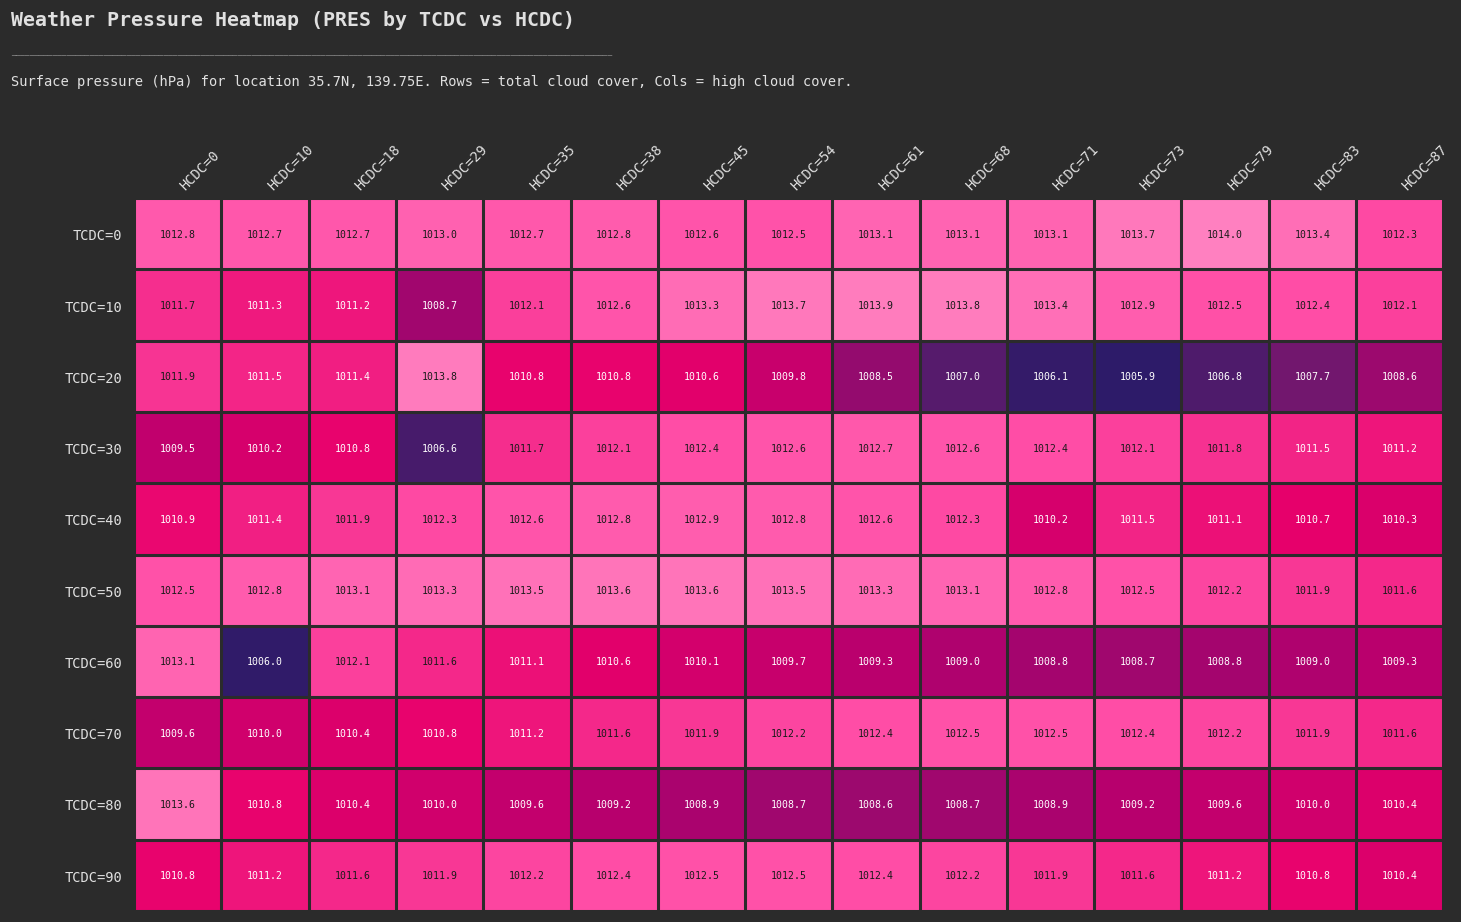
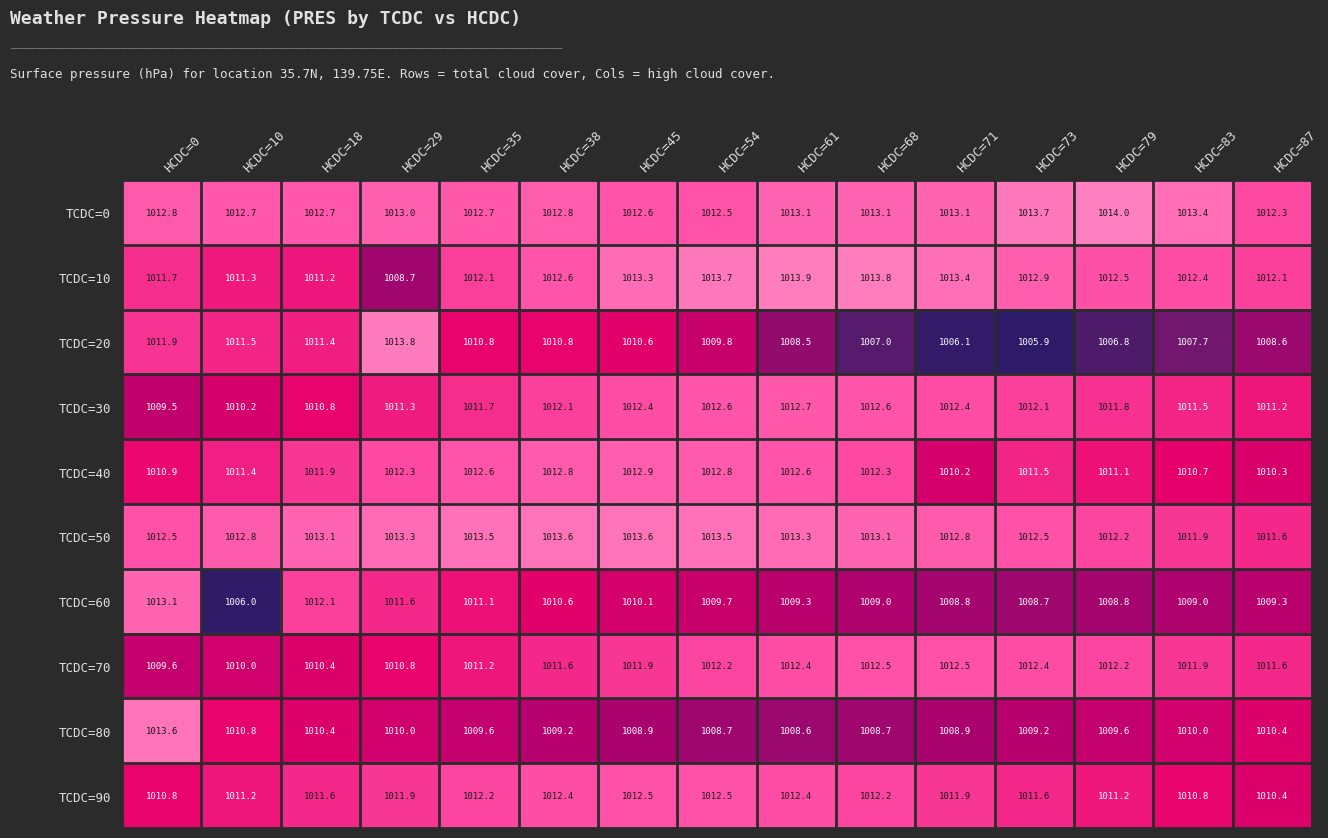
  {
    "TCDC=0": {
      "HCDC=0": 1012.8,
      "HCDC=10": 1012.7,
      "HCDC=18": 1012.7,
      "HCDC=29": 1013.0,
      "HCDC=35": 1012.7,
      "HCDC=38": 1012.8,
      "HCDC=45": 1012.6,
      "HCDC=54": 1012.5,
      "HCDC=61": 1013.1,
      "HCDC=68": 1013.1,
      "HCDC=71": 1013.1,
      "HCDC=73": 1013.7,
      "HCDC=79": 1014.0,
      "HCDC=83": 1013.4,
      "HCDC=87": 1012.3
    },
    "TCDC=10": {
      "HCDC=0": 1011.7,
      "HCDC=10": 1011.3,
      "HCDC=18": 1011.2,
      "HCDC=29": 1008.7,
      "HCDC=35": 1012.1,
      "HCDC=38": 1012.6,
      "HCDC=45": 1013.3,
      "HCDC=54": 1013.7,
      "HCDC=61": 1013.9,
      "HCDC=68": 1013.8,
      "HCDC=71": 1013.4,
      "HCDC=73": 1012.9,
      "HCDC=79": 1012.5,
      "HCDC=83": 1012.4,
      "HCDC=87": 1012.1
    },
    "TCDC=20": {
      "HCDC=0": 1011.9,
      "HCDC=10": 1011.5,
      "HCDC=18": 1011.4,
      "HCDC=29": 1013.8,
      "HCDC=35": 1010.8,
      "HCDC=38": 1010.8,
      "HCDC=45": 1010.6,
      "HCDC=54": 1009.8,
      "HCDC=61": 1008.5,
      "HCDC=68": 1007.0,
      "HCDC=71": 1006.1,
      "HCDC=73": 1005.9,
      "HCDC=79": 1006.8,
      "HCDC=83": 1007.7,
      "HCDC=87": 1008.6
    },
    "TCDC=30": {
      "HCDC=0": 1009.5,
      "HCDC=10": 1010.2,
      "HCDC=18": 1010.8,
-     "HCDC=29": 1006.6,
+     "HCDC=29": 1011.3,
      "HCDC=35": 1011.7,
      "HCDC=38": 1012.1,
      "HCDC=45": 1012.4,
      "HCDC=54": 1012.6,
      "HCDC=61": 1012.7,
      "HCDC=68": 1012.6,
      "HCDC=71": 1012.4,
      "HCDC=73": 1012.1,
      "HCDC=79": 1011.8,
      "HCDC=83": 1011.5,
      "HCDC=87": 1011.2
    },
    "TCDC=40": {
      "HCDC=0": 1010.9,
      "HCDC=10": 1011.4,
      "HCDC=18": 1011.9,
      "HCDC=29": 1012.3,
      "HCDC=35": 1012.6,
      "HCDC=38": 1012.8,
      "HCDC=45": 1012.9,
      "HCDC=54": 1012.8,
      "HCDC=61": 1012.6,
      "HCDC=68": 1012.3,
      "HCDC=71": 1010.2,
      "HCDC=73": 1011.5,
      "HCDC=79": 1011.1,
      "HCDC=83": 1010.7,
      "HCDC=87": 1010.3
    },
    "TCDC=50": {
      "HCDC=0": 1012.5,
      "HCDC=10": 1012.8,
      "HCDC=18": 1013.1,
      "HCDC=29": 1013.3,
      "HCDC=35": 1013.5,
      "HCDC=38": 1013.6,
      "HCDC=45": 1013.6,
      "HCDC=54": 1013.5,
      "HCDC=61": 1013.3,
      "HCDC=68": 1013.1,
      "HCDC=71": 1012.8,
      "HCDC=73": 1012.5,
      "HCDC=79": 1012.2,
      "HCDC=83": 1011.9,
      "HCDC=87": 1011.6
    },
    "TCDC=60": {
      "HCDC=0": 1013.1,
      "HCDC=10": 1006.0,
      "HCDC=18": 1012.1,
      "HCDC=29": 1011.6,
      "HCDC=35": 1011.1,
      "HCDC=38": 1010.6,
      "HCDC=45": 1010.1,
      "HCDC=54": 1009.7,
      "HCDC=61": 1009.3,
      "HCDC=68": 1009.0,
      "HCDC=71": 1008.8,
      "HCDC=73": 1008.7,
      "HCDC=79": 1008.8,
      "HCDC=83": 1009.0,
      "HCDC=87": 1009.3
    },
    "TCDC=70": {
      "HCDC=0": 1009.6,
      "HCDC=10": 1010.0,
      "HCDC=18": 1010.4,
      "HCDC=29": 1010.8,
      "HCDC=35": 1011.2,
      "HCDC=38": 1011.6,
      "HCDC=45": 1011.9,
      "HCDC=54": 1012.2,
      "HCDC=61": 1012.4,
      "HCDC=68": 1012.5,
      "HCDC=71": 1012.5,
      "HCDC=73": 1012.4,
      "HCDC=79": 1012.2,
      "HCDC=83": 1011.9,
      "HCDC=87": 1011.6
    },
    "TCDC=80": {
      "HCDC=0": 1013.6,
      "HCDC=10": 1010.8,
      "HCDC=18": 1010.4,
      "HCDC=29": 1010.0,
      "HCDC=35": 1009.6,
      "HCDC=38": 1009.2,
      "HCDC=45": 1008.9,
      "HCDC=54": 1008.7,
      "HCDC=61": 1008.6,
      "HCDC=68": 1008.7,
      "HCDC=71": 1008.9,
      "HCDC=73": 1009.2,
      "HCDC=79": 1009.6,
      "HCDC=83": 1010.0,
      "HCDC=87": 1010.4
    },
    "TCDC=90": {
      "HCDC=0": 1010.8,
      "HCDC=10": 1011.2,
      "HCDC=18": 1011.6,
      "HCDC=29": 1011.9,
      "HCDC=35": 1012.2,
      "HCDC=38": 1012.4,
      "HCDC=45": 1012.5,
      "HCDC=54": 1012.5,
      "HCDC=61": 1012.4,
      "HCDC=68": 1012.2,
      "HCDC=71": 1011.9,
      "HCDC=73": 1011.6,
      "HCDC=79": 1011.2,
      "HCDC=83": 1010.8,
      "HCDC=87": 1010.4
    }
  }
